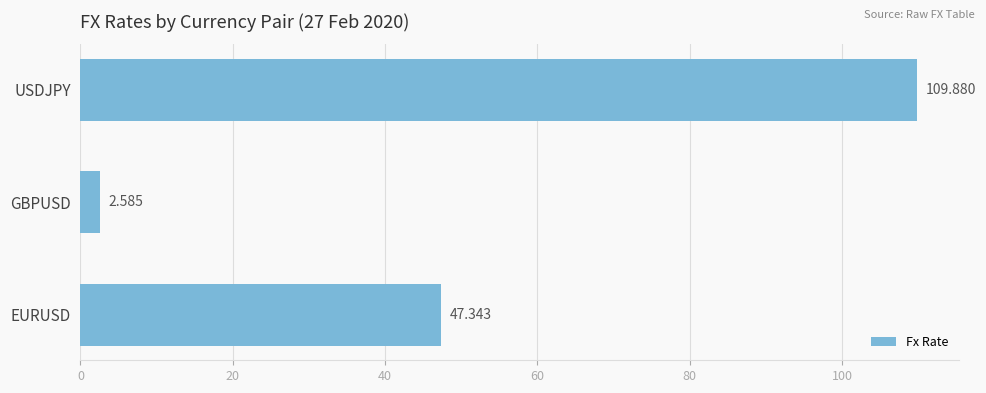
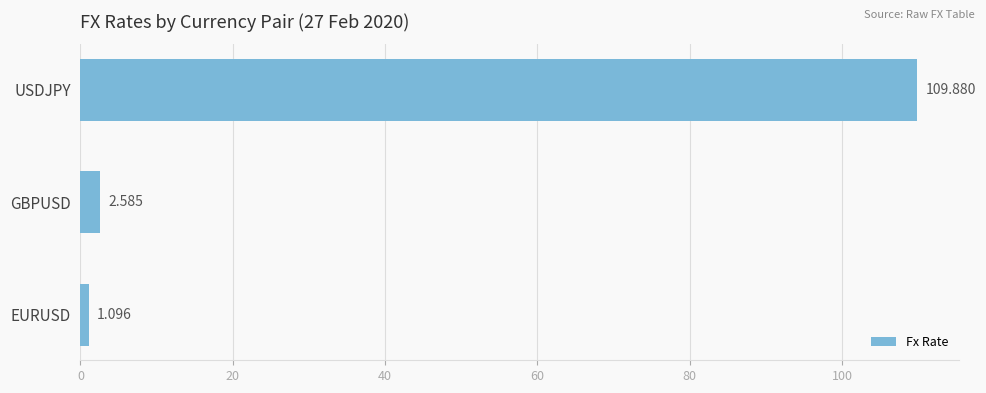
  {
    "USDJPY": 109.880,
    "GBPUSD": 2.585,
-   "EURUSD": 47.343
+   "EURUSD": 1.096
  }
